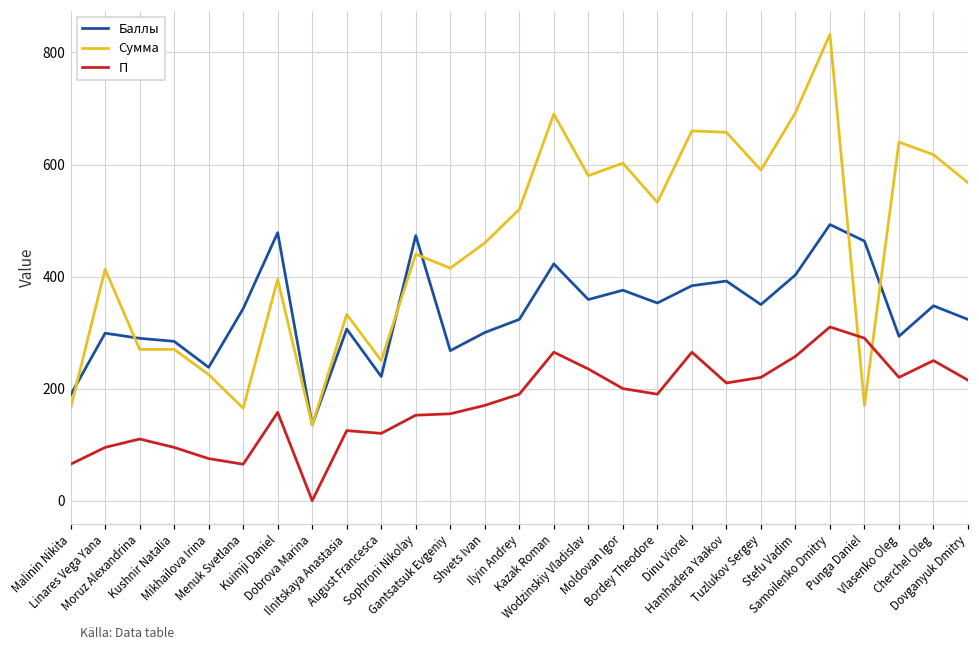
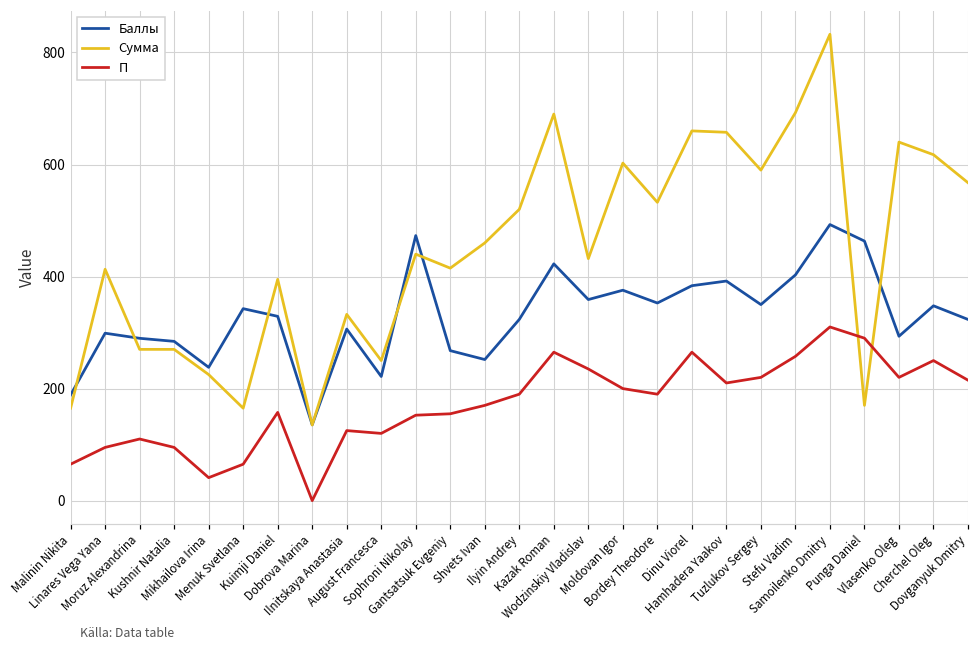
  {
    "Баллы": {
      "Malinin Nikita": 190,
      "Linares Vega Yana": 300,
      "Moruz Alexandrina": 290,
      "Kushnir Natalia": 280,
      "Mikhailova Irina": 240,
      "Menuk Svetlana": 340,
-     "Kuimji Daniel": 480,
+     "Kuimji Daniel": 330,
      "Ilnitskaya Anastasia": 310,
      "August Francesca": 220,
      "Sophroni Nikolay": 470,
      "Gantsatsuk Evgeniy": 270,
-     "Shvets Ivan": 300,
+     "Shvets Ivan": 250,
      "Ilyin Andrey": 320,
      "Kazak Roman": 420,
      "Wodzinskiy Vladislav": 360,
      "Moldovan Igor": 380,
      "Bordey Theodore": 350,
      "Dinu Viorel": 380,
      "Hamhadera Yaakov": 390,
      "Tuzlukov Sergey": 350,
      "Stefu Vadim": 400,
      "Samoilenko Dmitry": 490,
      "Punga Daniel": 460,
      "Vlasenko Oleg": 290,
      "Cherchel Oleg": 350,
      "Dovganyuk Dmitry": 320
    },
    "Сумма": {
      "Malinin Nikita": 170,
      "Linares Vega Yana": 410,
      "Moruz Alexandrina": 270,
      "Kushnir Natalia": 270,
      "Mikhailova Irina": 230,
      "Menuk Svetlana": 170,
      "Kuimji Daniel": 400,
      "Ilnitskaya Anastasia": 330,
      "August Francesca": 250,
      "Sophroni Nikolay": 440,
      "Gantsatsuk Evgeniy": 420,
      "Shvets Ivan": 460,
      "Ilyin Andrey": 520,
      "Kazak Roman": 690,
-     "Wodzinskiy Vladislav": 580,
+     "Wodzinskiy Vladislav": 430,
      "Moldovan Igor": 600,
      "Bordey Theodore": 530,
      "Dinu Viorel": 660,
      "Hamhadera Yaakov": 660,
      "Tuzlukov Sergey": 590,
      "Stefu Vadim": 690,
      "Samoilenko Dmitry": 830,
      "Punga Daniel": 170,
      "Vlasenko Oleg": 640,
      "Cherchel Oleg": 620,
      "Dovganyuk Dmitry": 570
    },
    "П": {
      "Malinin Nikita": 70,
      "Linares Vega Yana": 100,
      "Moruz Alexandrina": 110,
      "Kushnir Natalia": 100,
-     "Mikhailova Irina": 80,
+     "Mikhailova Irina": 40,
      "Menuk Svetlana": 70,
      "Kuimji Daniel": 160,
      "Dobrova Marina": 0,
      "Ilnitskaya Anastasia": 130,
      "August Francesca": 120,
      "Sophroni Nikolay": 150,
      "Gantsatsuk Evgeniy": 160,
      "Shvets Ivan": 170,
      "Ilyin Andrey": 190,
      "Kazak Roman": 270,
      "Wodzinskiy Vladislav": 240,
      "Moldovan Igor": 200,
      "Bordey Theodore": 190,
      "Dinu Viorel": 270,
      "Hamhadera Yaakov": 210,
      "Tuzlukov Sergey": 220,
      "Stefu Vadim": 260,
      "Samoilenko Dmitry": 310,
      "Punga Daniel": 290,
      "Vlasenko Oleg": 220,
      "Cherchel Oleg": 250,
      "Dovganyuk Dmitry": 220
    }
  }
